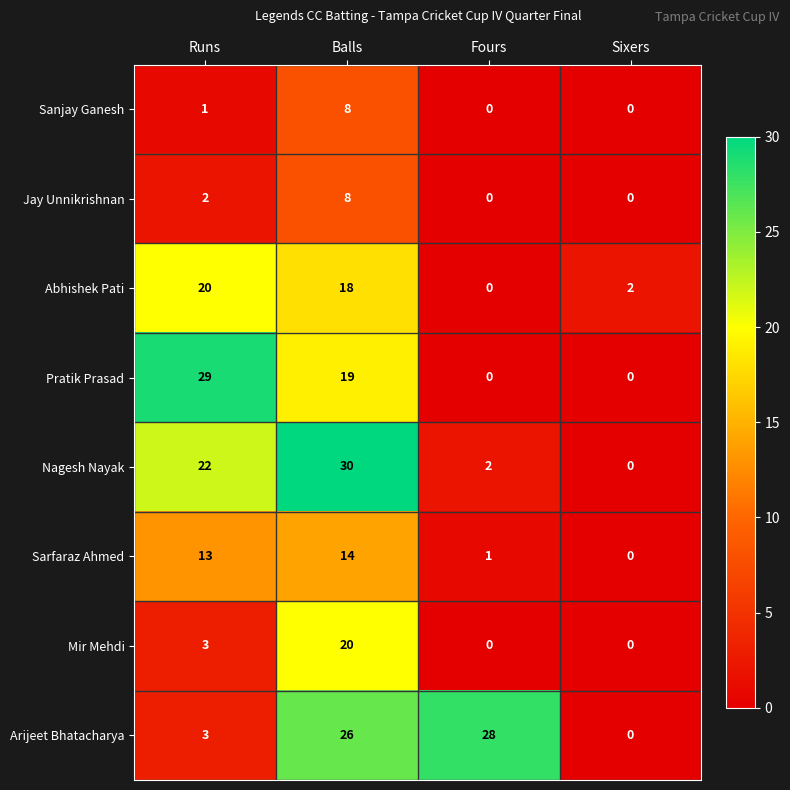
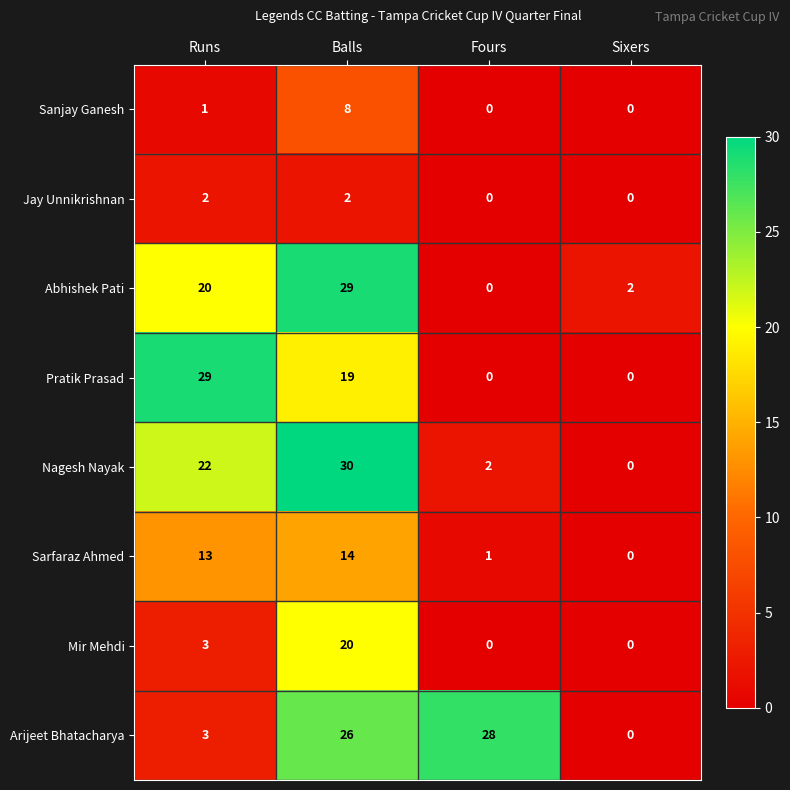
  {
    "Sanjay Ganesh": {
      "Runs": 1,
      "Balls": 8,
      "Fours": 0,
      "Sixers": 0
    },
    "Jay Unnikrishnan": {
      "Runs": 2,
-     "Balls": 8,
+     "Balls": 2,
      "Fours": 0,
      "Sixers": 0
    },
    "Abhishek Pati": {
      "Runs": 20,
-     "Balls": 18,
+     "Balls": 29,
      "Fours": 0,
      "Sixers": 2
    },
    "Pratik Prasad": {
      "Runs": 29,
      "Balls": 19,
      "Fours": 0,
      "Sixers": 0
    },
    "Nagesh Nayak": {
      "Runs": 22,
      "Balls": 30,
      "Fours": 2,
      "Sixers": 0
    },
    "Sarfaraz Ahmed": {
      "Runs": 13,
      "Balls": 14,
      "Fours": 1,
      "Sixers": 0
    },
    "Mir Mehdi": {
      "Runs": 3,
      "Balls": 20,
      "Fours": 0,
      "Sixers": 0
    },
    "Arijeet Bhatacharya": {
      "Runs": 3,
      "Balls": 26,
      "Fours": 28,
      "Sixers": 0
    }
  }
